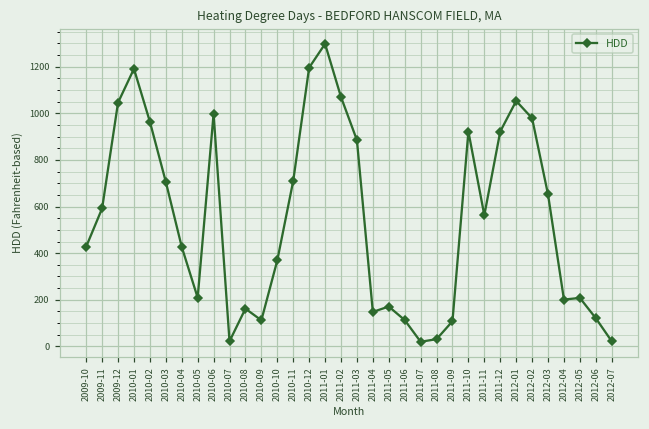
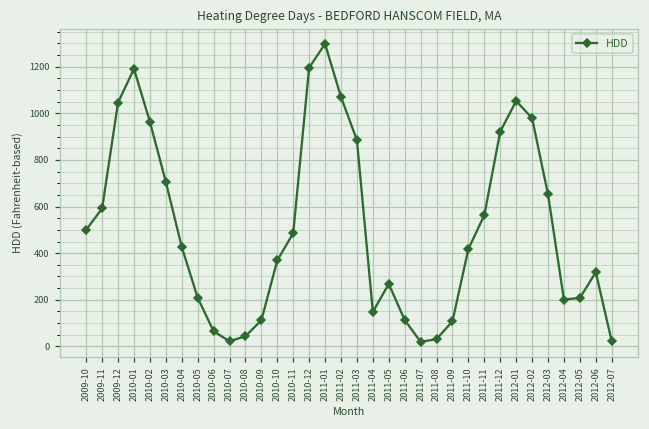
  {
-   "2009-10": 430,
+   "2009-10": 500,
    "2009-11": 590,
    "2009-12": 1050,
    "2010-01": 1190,
    "2010-02": 960,
    "2010-03": 710,
    "2010-04": 430,
    "2010-05": 210,
-   "2010-06": 1000,
+   "2010-06": 70,
    "2010-07": 20,
-   "2010-08": 160,
+   "2010-08": 40,
    "2010-09": 110,
    "2010-10": 370,
-   "2010-11": 710,
+   "2010-11": 490,
    "2010-12": 1200,
    "2011-01": 1300,
    "2011-02": 1070,
    "2011-03": 890,
    "2011-04": 150,
-   "2011-05": 170,
+   "2011-05": 270,
    "2011-06": 110,
    "2011-07": 20,
    "2011-08": 30,
    "2011-09": 110,
-   "2011-10": 920,
+   "2011-10": 420,
    "2011-11": 560,
    "2011-12": 920,
    "2012-01": 1050,
    "2012-02": 980,
    "2012-03": 650,
    "2012-04": 200,
    "2012-05": 210,
-   "2012-06": 120,
+   "2012-06": 320,
    "2012-07": 20
  }
